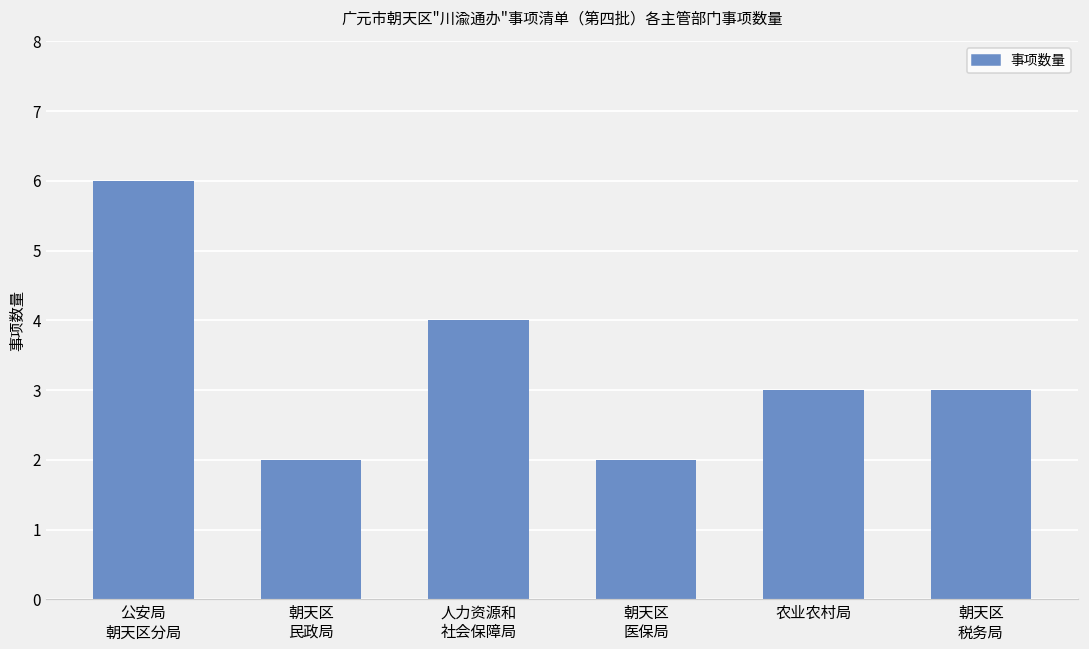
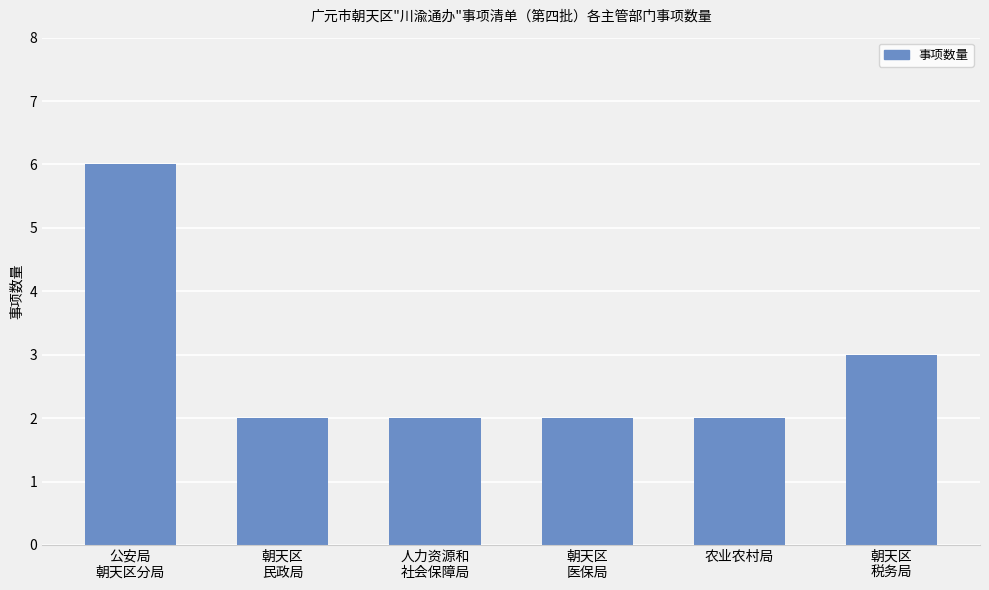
  {
    "公安局 朝天区分局": 6,
    "朝天区 民政局": 2,
-   "人力资源和 社会保障局": 4,
+   "人力资源和 社会保障局": 2,
    "朝天区 医保局": 2,
-   "农业农村局": 3,
+   "农业农村局": 2,
    "朝天区 税务局": 3
  }
